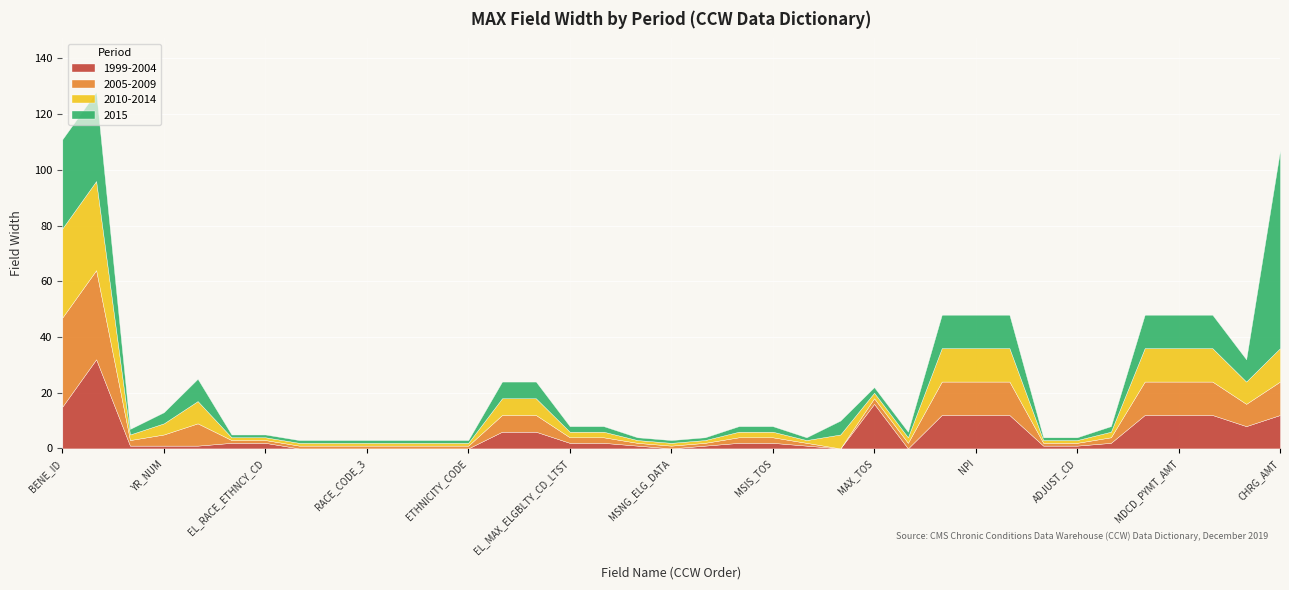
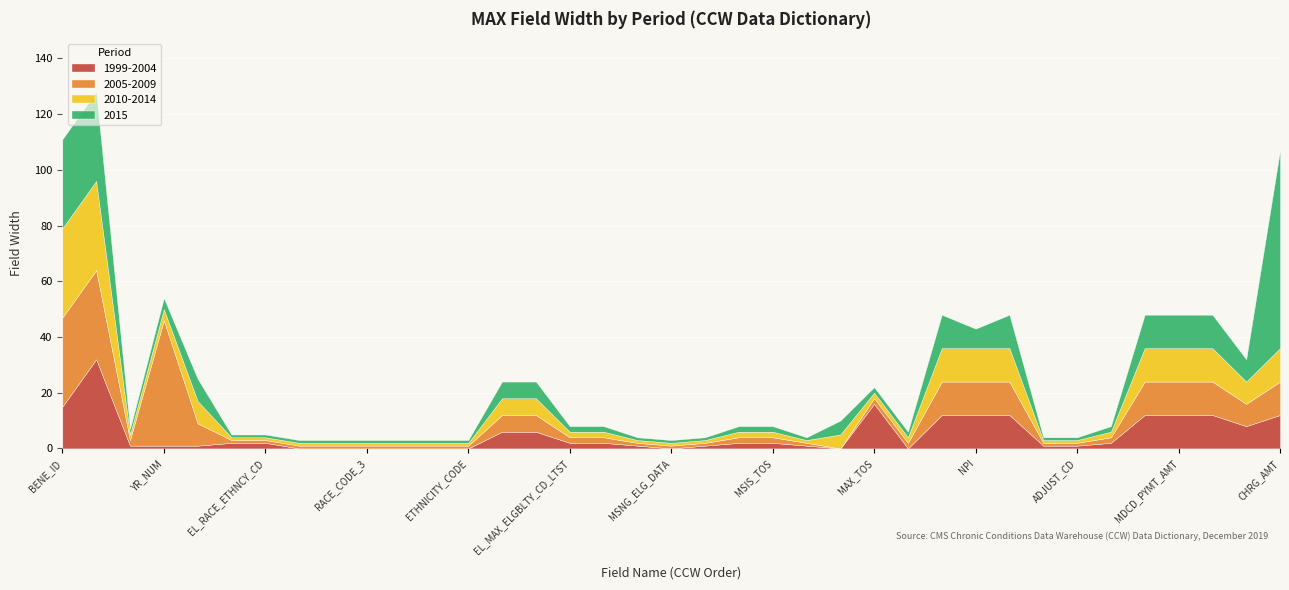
  {
    "1999-2004": {
      "BENE_ID": 15,
      "YR_NUM": 1,
      "EL_RACE_ETHNCY_CD": 2,
      "RACE_CODE_3": 0,
      "ETHNICITY_CODE": 0,
      "EL_MAX_ELGBLTY_CD_LTST": 2,
      "MSNG_ELG_DATA": 0,
      "MSIS_TOS": 2,
      "MAX_TOS": 16,
      "NPI": 12,
      "ADJUST_CD": 1,
      "MDCD_PYMT_AMT": 12,
      "CHRG_AMT": 12
    },
    "2005-2009": {
      "BENE_ID": 32,
-     "YR_NUM": 4,
+     "YR_NUM": 45,
      "EL_RACE_ETHNCY_CD": 1,
      "RACE_CODE_3": 1,
      "ETHNICITY_CODE": 1,
      "EL_MAX_ELGBLTY_CD_LTST": 2,
      "MSNG_ELG_DATA": 1,
      "MSIS_TOS": 2,
      "MAX_TOS": 2,
      "NPI": 12,
      "ADJUST_CD": 1,
      "MDCD_PYMT_AMT": 12,
      "CHRG_AMT": 12
    },
    "2010-2014": {
      "BENE_ID": 32,
      "YR_NUM": 4,
      "EL_RACE_ETHNCY_CD": 1,
      "RACE_CODE_3": 1,
      "ETHNICITY_CODE": 1,
      "EL_MAX_ELGBLTY_CD_LTST": 2,
      "MSNG_ELG_DATA": 1,
      "MSIS_TOS": 2,
      "MAX_TOS": 2,
      "NPI": 12,
      "ADJUST_CD": 1,
      "MDCD_PYMT_AMT": 12,
      "CHRG_AMT": 12
    },
    "2015": {
      "BENE_ID": 32,
      "YR_NUM": 4,
      "EL_RACE_ETHNCY_CD": 1,
      "RACE_CODE_3": 1,
      "ETHNICITY_CODE": 1,
      "EL_MAX_ELGBLTY_CD_LTST": 2,
      "MSNG_ELG_DATA": 1,
      "MSIS_TOS": 2,
      "MAX_TOS": 2,
-     "NPI": 12,
+     "NPI": 7,
      "ADJUST_CD": 1,
      "MDCD_PYMT_AMT": 12,
      "CHRG_AMT": 71
    }
  }
